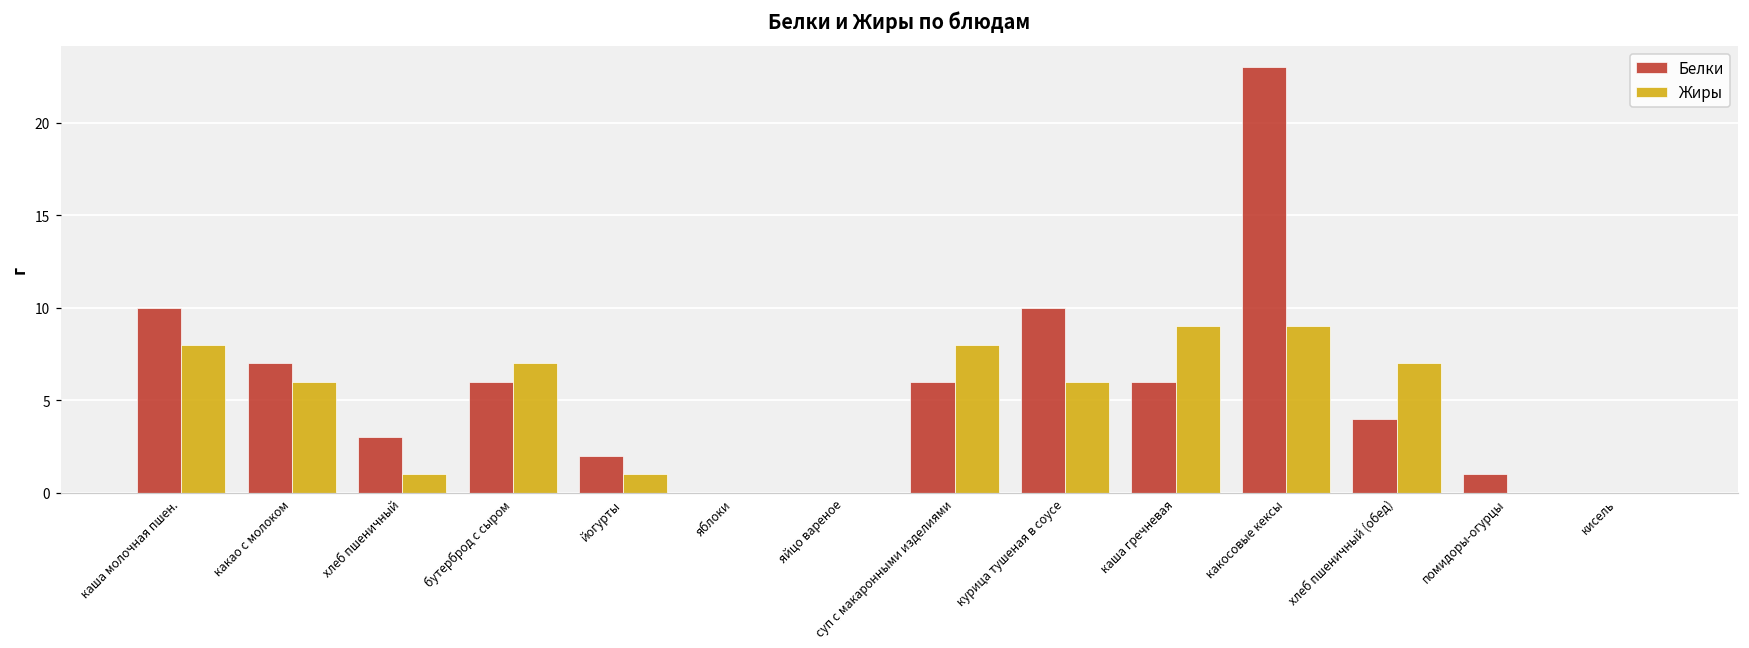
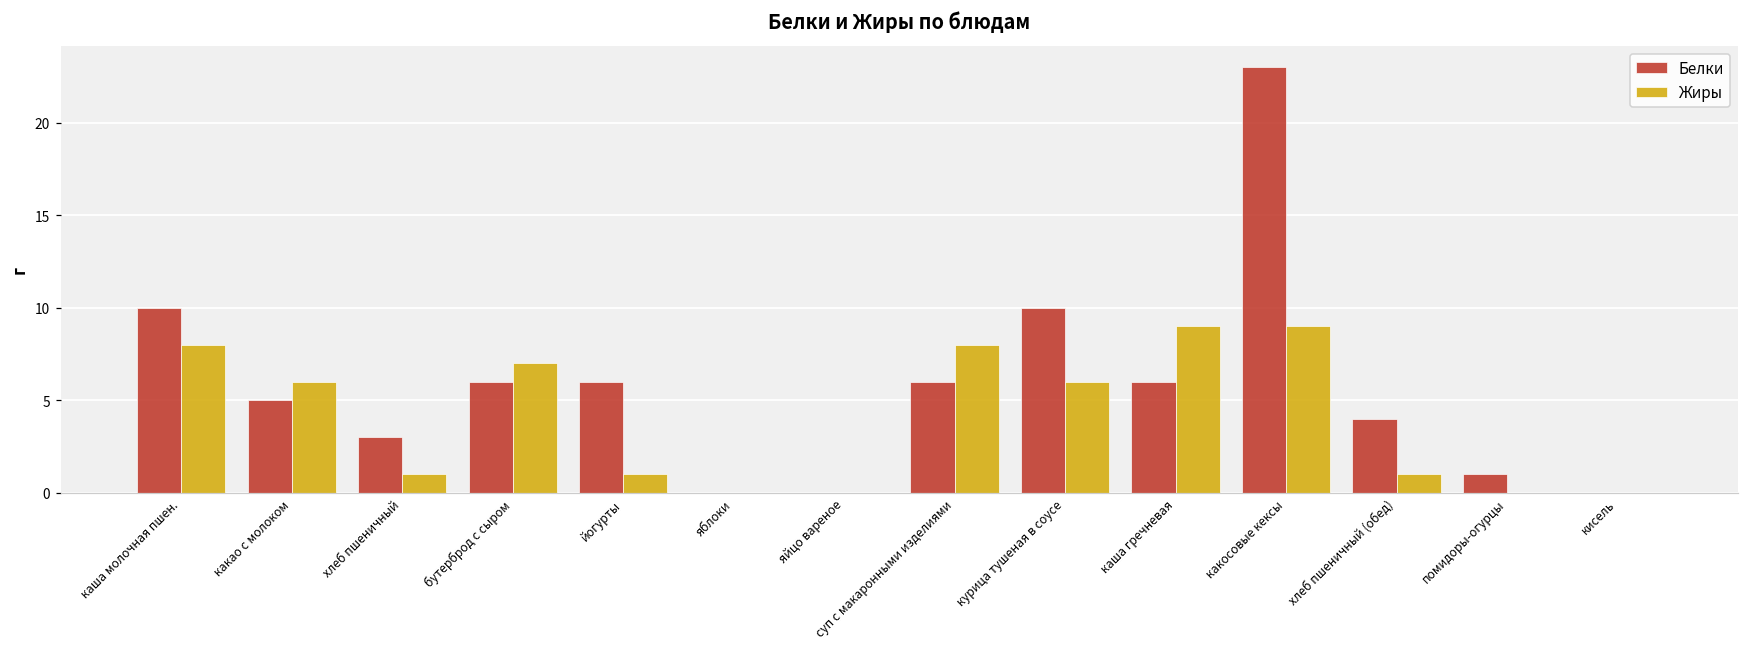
  {
    "Белки": {
      "каша молочная пшен.": 10,
-     "какао с молоком": 7,
+     "какао с молоком": 5,
      "хлеб пшеничный": 3,
      "бутерброд с сыром": 6,
-     "йогурты": 2,
+     "йогурты": 6,
      "яблоки": 0,
      "яйцо вареное": 0,
      "суп с макаронными изделиями": 6,
      "курица тушеная в соусе": 10,
      "каша гречневая": 6,
      "какосовые кексы": 23,
      "хлеб пшеничный (обед)": 4,
      "помидоры-огурцы": 1,
      "кисель": 0
    },
    "Жиры": {
      "каша молочная пшен.": 8,
      "какао с молоком": 6,
      "хлеб пшеничный": 1,
      "бутерброд с сыром": 7,
      "йогурты": 1,
      "яблоки": 0,
      "яйцо вареное": 0,
      "суп с макаронными изделиями": 8,
      "курица тушеная в соусе": 6,
      "каша гречневая": 9,
      "какосовые кексы": 9,
-     "хлеб пшеничный (обед)": 7,
+     "хлеб пшеничный (обед)": 1,
      "помидоры-огурцы": 0,
      "кисель": 0
    }
  }
